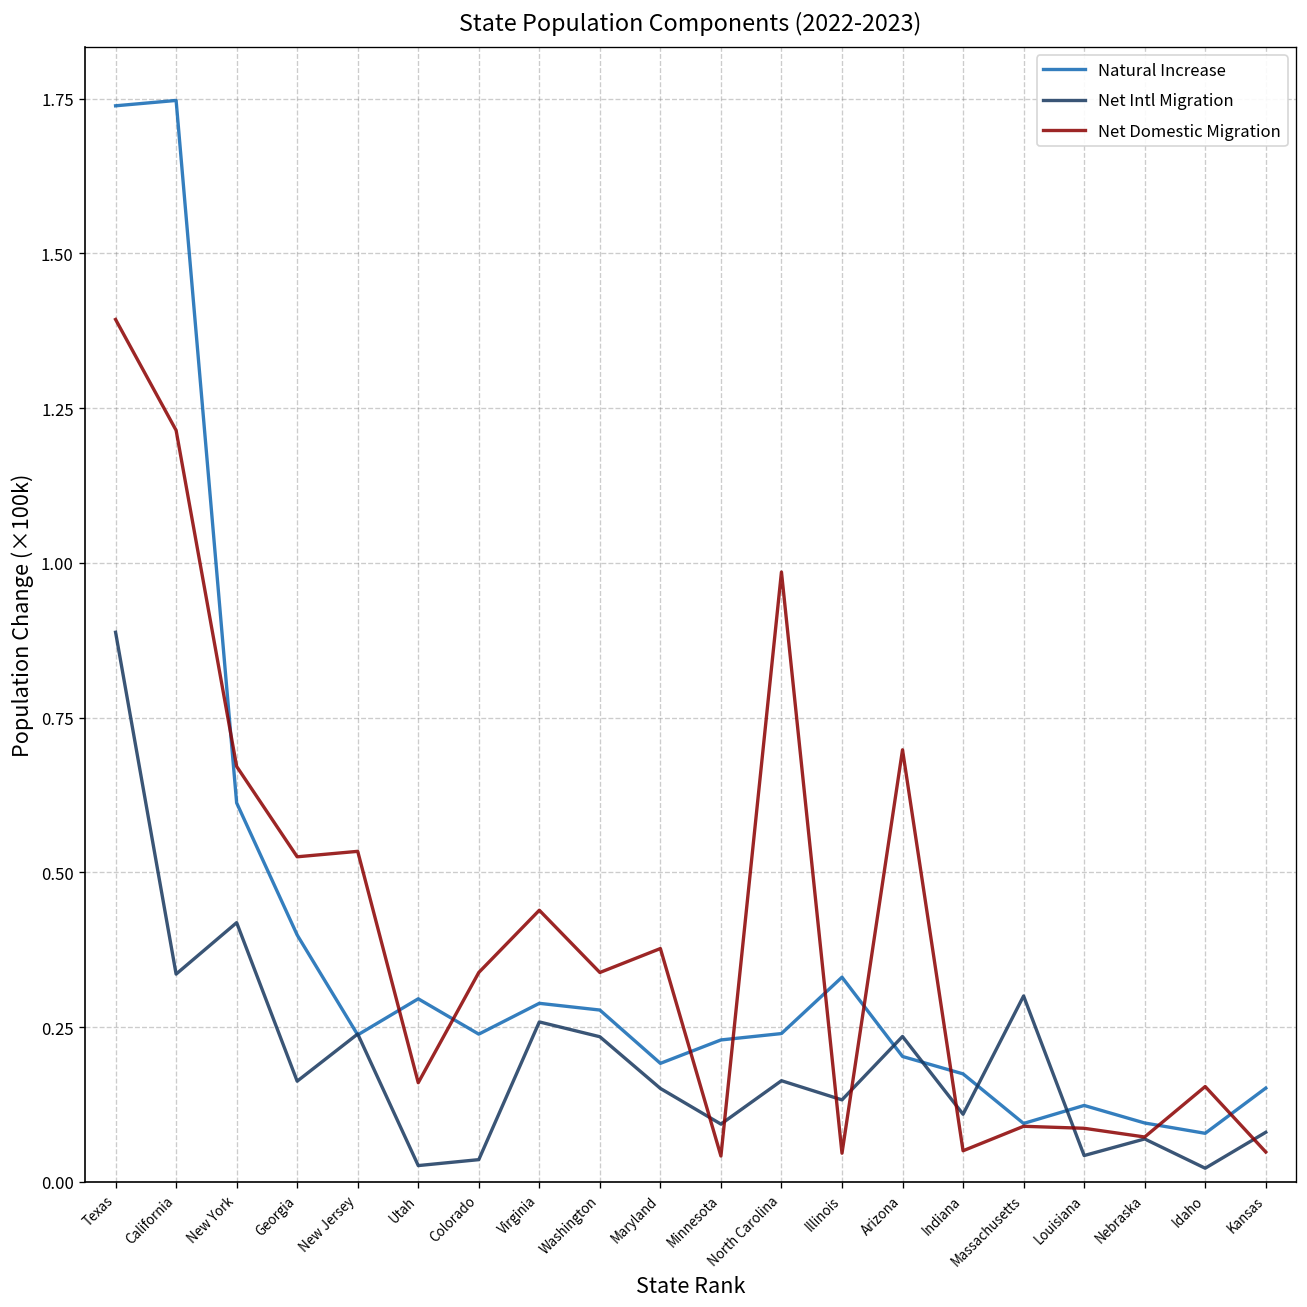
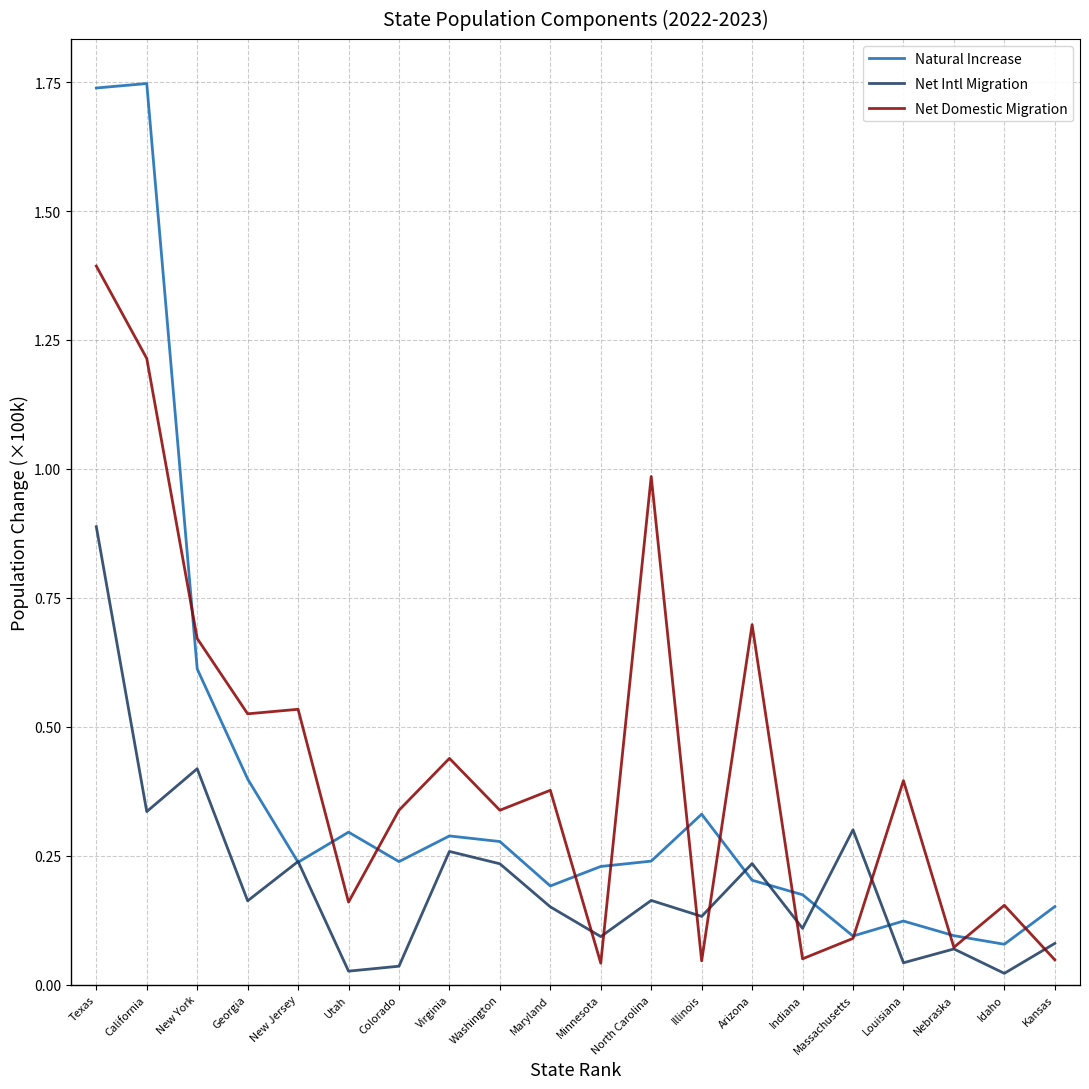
  {
    "Natural Increase": {
      "Texas": 1.74,
      "California": 1.75,
      "New York": 0.61,
      "Georgia": 0.40,
      "Utah": 0.30,
      "Colorado": 0.24,
      "Virginia": 0.29,
      "Washington": 0.28,
      "Maryland": 0.19,
      "Minnesota": 0.23,
      "North Carolina": 0.24,
      "Illinois": 0.33,
      "Arizona": 0.20,
      "Indiana": 0.17,
      "Louisiana": 0.12,
      "Nebraska": 0.09,
      "Idaho": 0.08,
      "Kansas": 0.15
    },
    "Net Intl Migration": {
      "Texas": 0.89,
      "California": 0.34,
      "New York": 0.42,
      "Georgia": 0.16,
      "Utah": 0.03,
      "Colorado": 0.04,
      "Virginia": 0.26,
      "Washington": 0.23,
      "Maryland": 0.15,
      "Minnesota": 0.09,
      "North Carolina": 0.16,
      "Illinois": 0.13,
      "Arizona": 0.23,
      "Indiana": 0.11,
      "Massachusetts": 0.30,
      "Louisiana": 0.04,
      "Idaho": 0.02,
      "Kansas": 0.08
    },
    "Net Domestic Migration": {
      "Texas": 1.39,
      "California": 1.21,
      "New York": 0.67,
      "Georgia": 0.53,
      "New Jersey": 0.53,
      "Utah": 0.16,
      "Colorado": 0.34,
      "Virginia": 0.44,
      "Washington": 0.34,
      "Maryland": 0.38,
      "Minnesota": 0.04,
      "North Carolina": 0.99,
      "Illinois": 0.05,
      "Arizona": 0.70,
      "Indiana": 0.05,
-     "Louisiana": 0.09,
+     "Louisiana": 0.40,
      "Idaho": 0.15,
      "Kansas": 0.05
    }
  }
